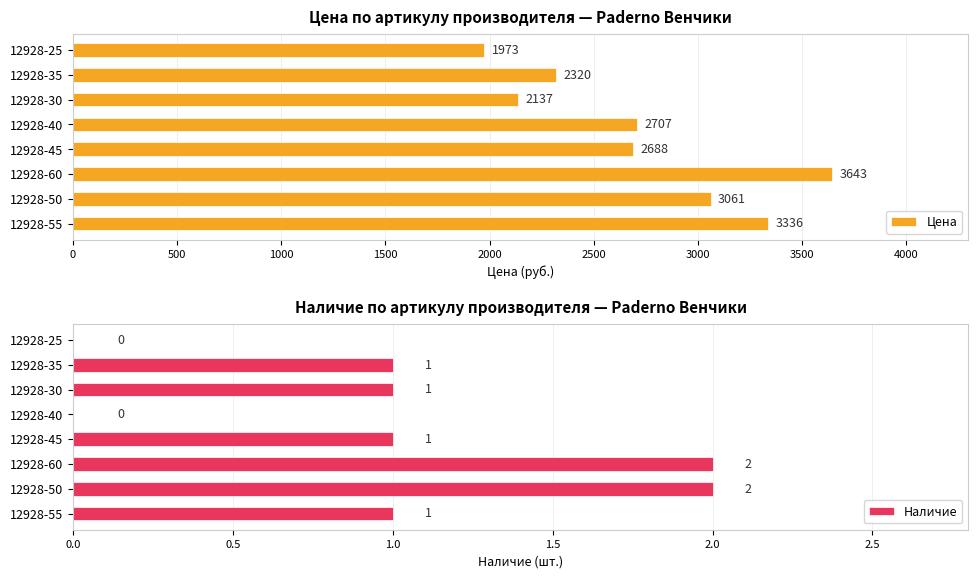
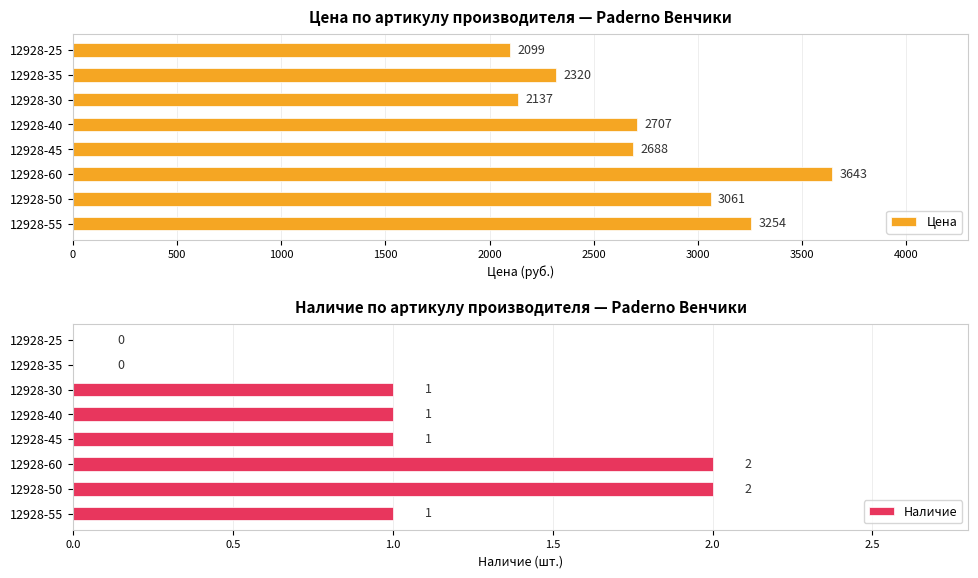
  {
    "Цена по артикулу производителя — Paderno Венчики": {
-     "12928-25": 1973,
+     "12928-25": 2099,
      "12928-35": 2320,
      "12928-30": 2137,
      "12928-40": 2707,
      "12928-45": 2688,
      "12928-60": 3643,
      "12928-50": 3061,
-     "12928-55": 3336
+     "12928-55": 3254
    },
    "Наличие по артикулу производителя — Paderno Венчики": {
-     "12928-35": 1,
-     "12928-40": 0
+     "12928-35": 0,
+     "12928-40": 1
    }
  }
